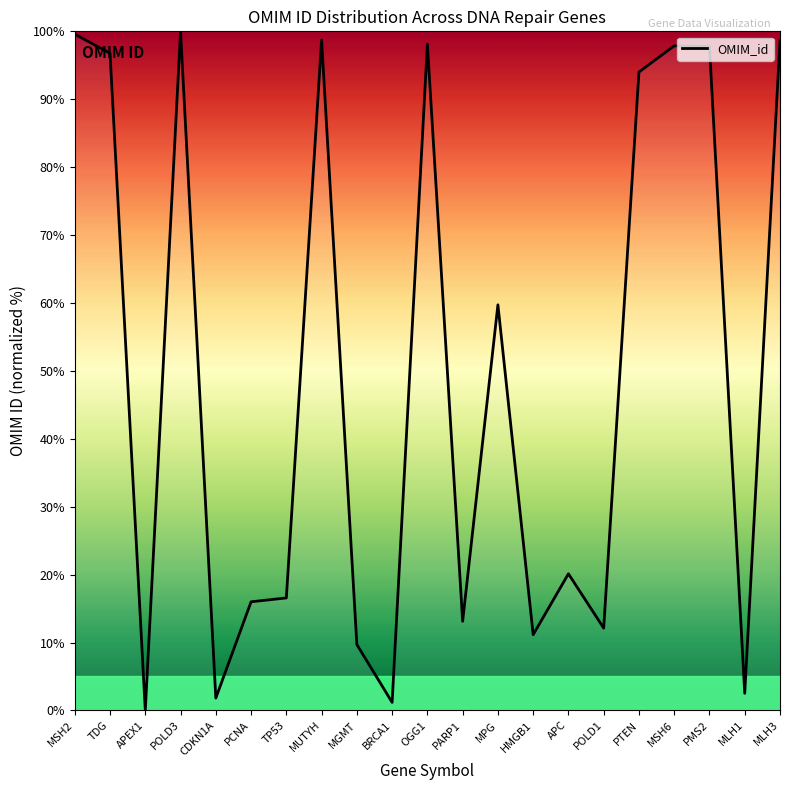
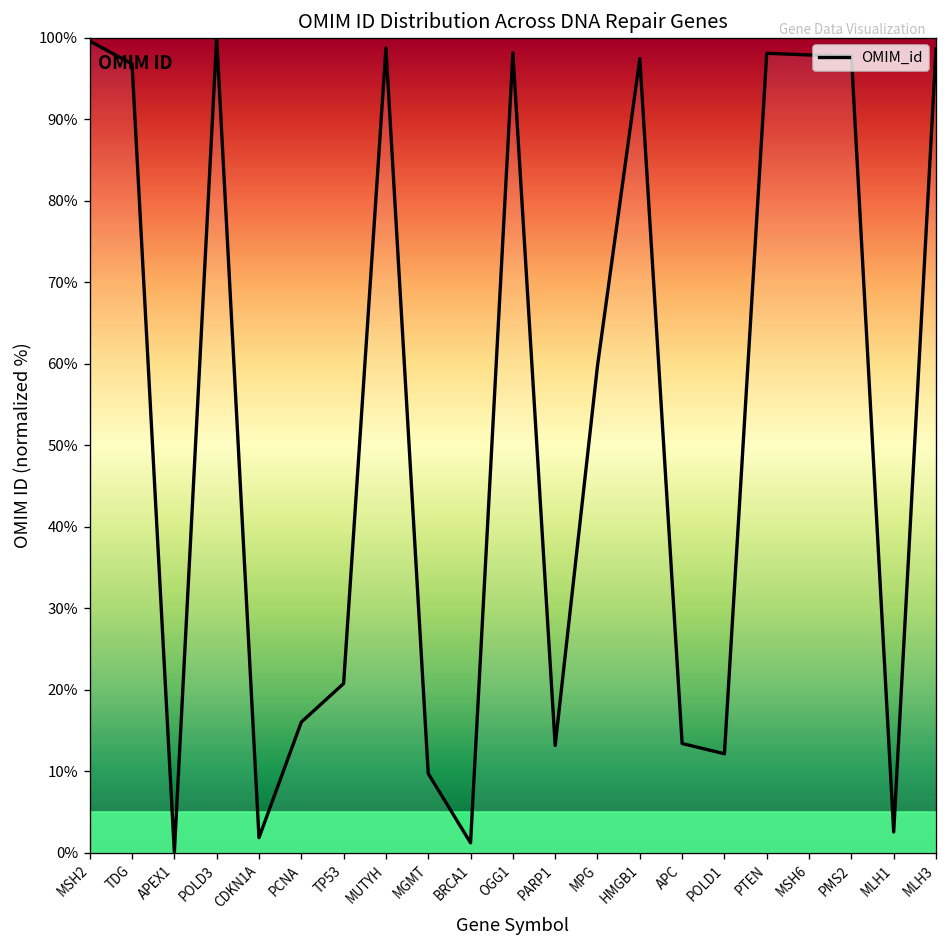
  {
    "MSH2": "100%",
    "TDG": "97%",
    "POLD3": "100%",
    "PCNA": "16%",
-   "TP53": "17%",
+   "TP53": "21%",
    "MUTYH": "99%",
    "MGMT": "10%",
    "OGG1": "98%",
    "PARP1": "13%",
    "MPG": "60%",
-   "HMGB1": "11%",
-   "APC": "20%",
+   "HMGB1": "97%",
+   "APC": "13%",
    "POLD1": "12%",
-   "PTEN": "94%",
+   "PTEN": "98%",
    "MSH6": "98%",
    "MLH3": "99%"
  }
